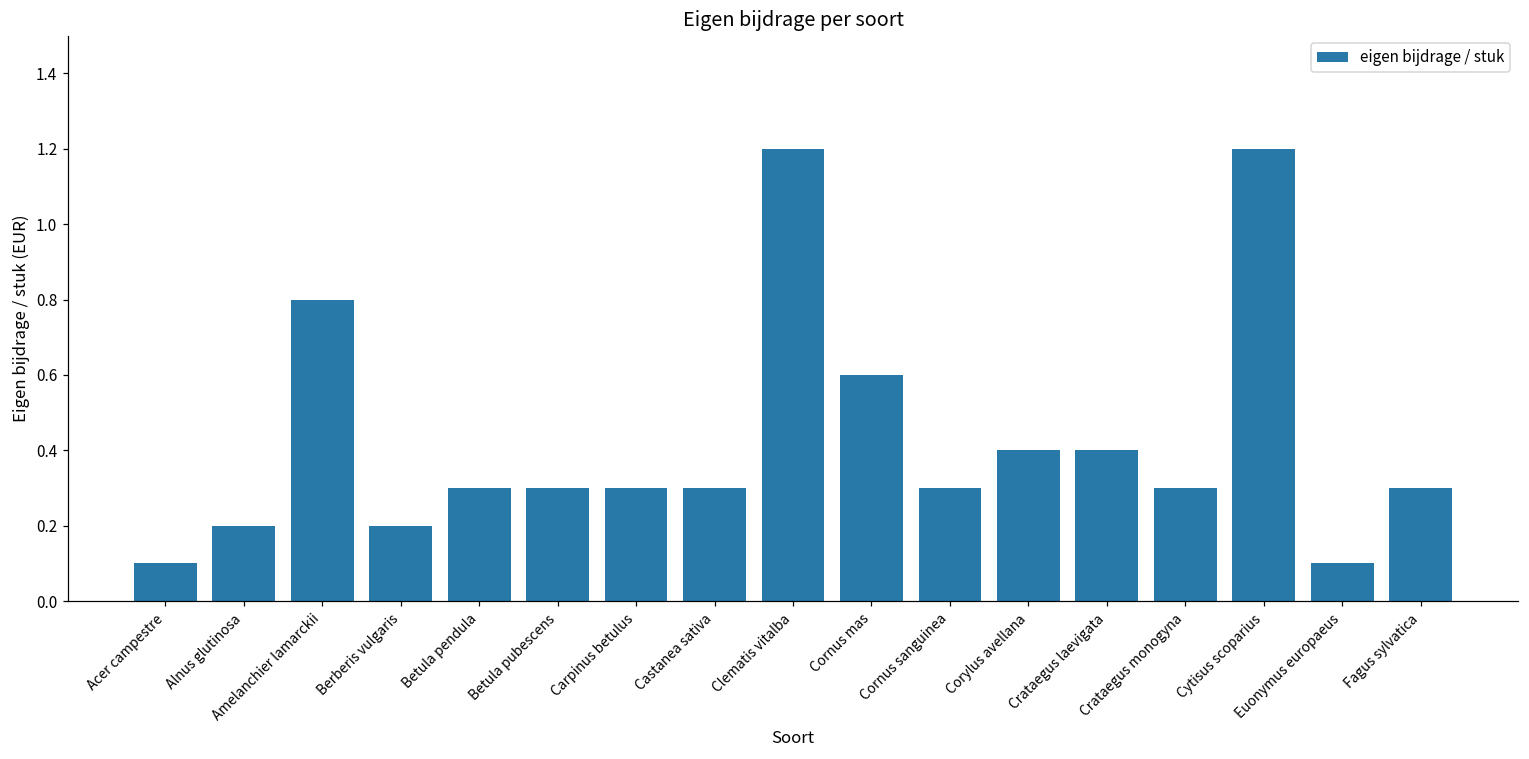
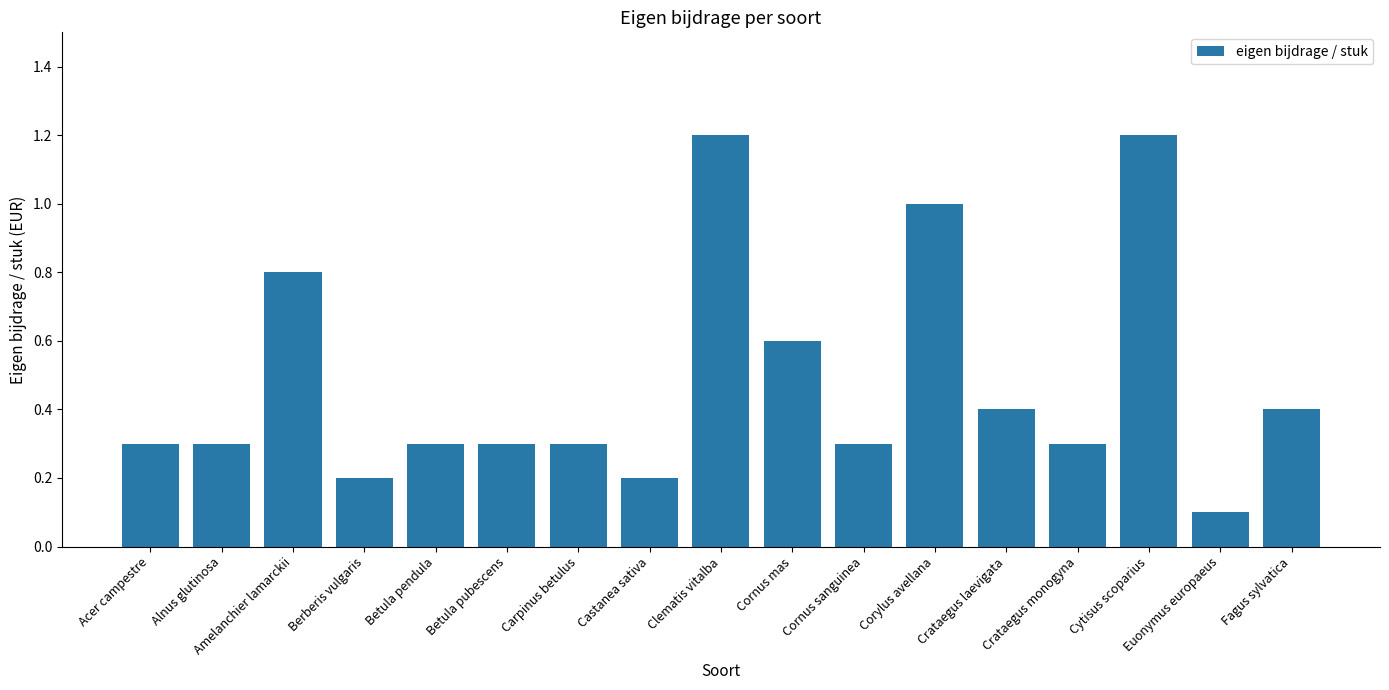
  {
-   "Acer campestre": 0.1,
-   "Alnus glutinosa": 0.2,
+   "Acer campestre": 0.3,
+   "Alnus glutinosa": 0.3,
    "Amelanchier lamarckii": 0.8,
    "Berberis vulgaris": 0.2,
    "Betula pendula": 0.3,
    "Betula pubescens": 0.3,
    "Carpinus betulus": 0.3,
-   "Castanea sativa": 0.3,
+   "Castanea sativa": 0.2,
    "Clematis vitalba": 1.2,
    "Cornus mas": 0.6,
    "Cornus sanguinea": 0.3,
-   "Corylus avellana": 0.4,
+   "Corylus avellana": 1.0,
    "Crataegus laevigata": 0.4,
    "Crataegus monogyna": 0.3,
    "Cytisus scoparius": 1.2,
    "Euonymus europaeus": 0.1,
-   "Fagus sylvatica": 0.3
+   "Fagus sylvatica": 0.4
  }
